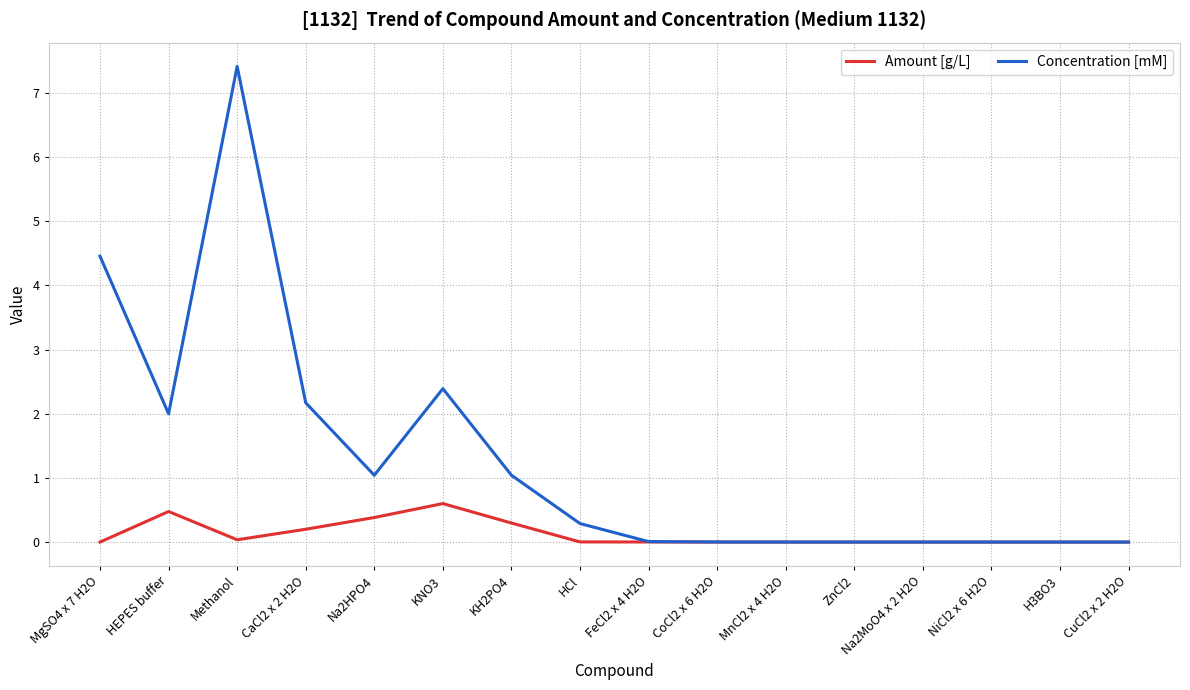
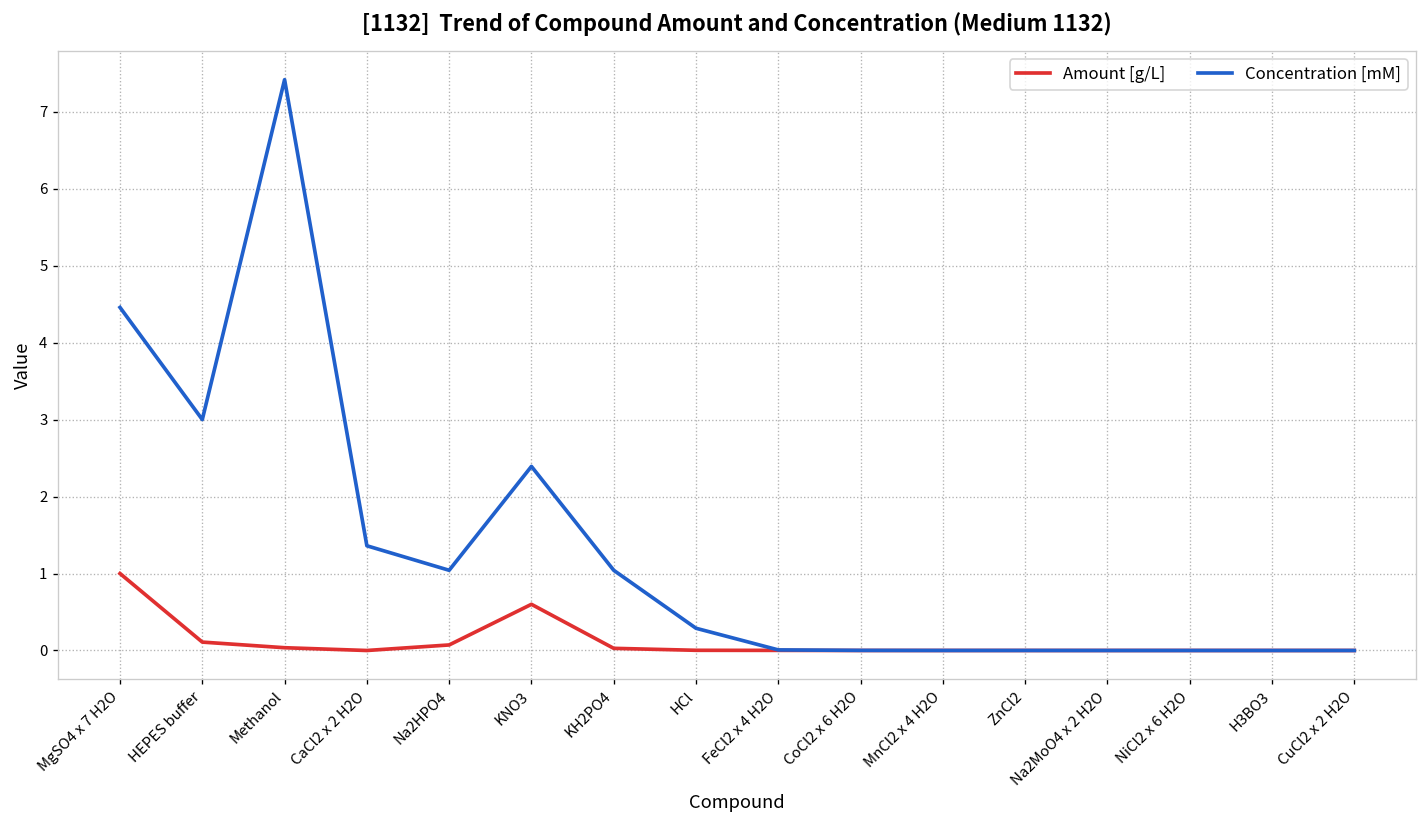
  {
    "Amount [g/L]": {
-     "MgSO4 x 7 H2O": 0,
-     "HEPES buffer": 0.5,
+     "MgSO4 x 7 H2O": 1,
+     "HEPES buffer": 0.1,
      "Methanol": 0.0,
-     "CaCl2 x 2 H2O": 0.2,
-     "Na2HPO4": 0.4,
+     "CaCl2 x 2 H2O": 0.0,
+     "Na2HPO4": 0.1,
      "KNO3": 0.6,
-     "KH2PO4": 0.3,
+     "KH2PO4": 0.0,
      "HCl": 0.0
    },
    "Concentration [mM]": {
      "MgSO4 x 7 H2O": 4.5,
-     "HEPES buffer": 2,
+     "HEPES buffer": 3,
      "Methanol": 7.4,
-     "CaCl2 x 2 H2O": 2.2,
+     "CaCl2 x 2 H2O": 1.4,
      "Na2HPO4": 1.0,
      "KNO3": 2.4,
      "KH2PO4": 1.0,
      "HCl": 0.3
    }
  }
